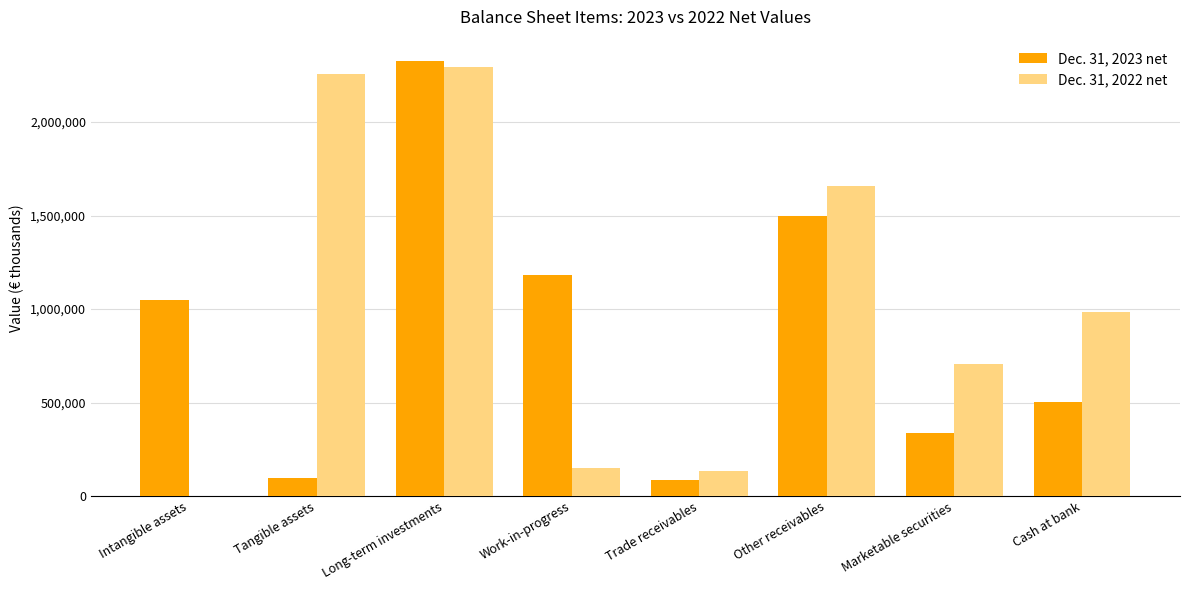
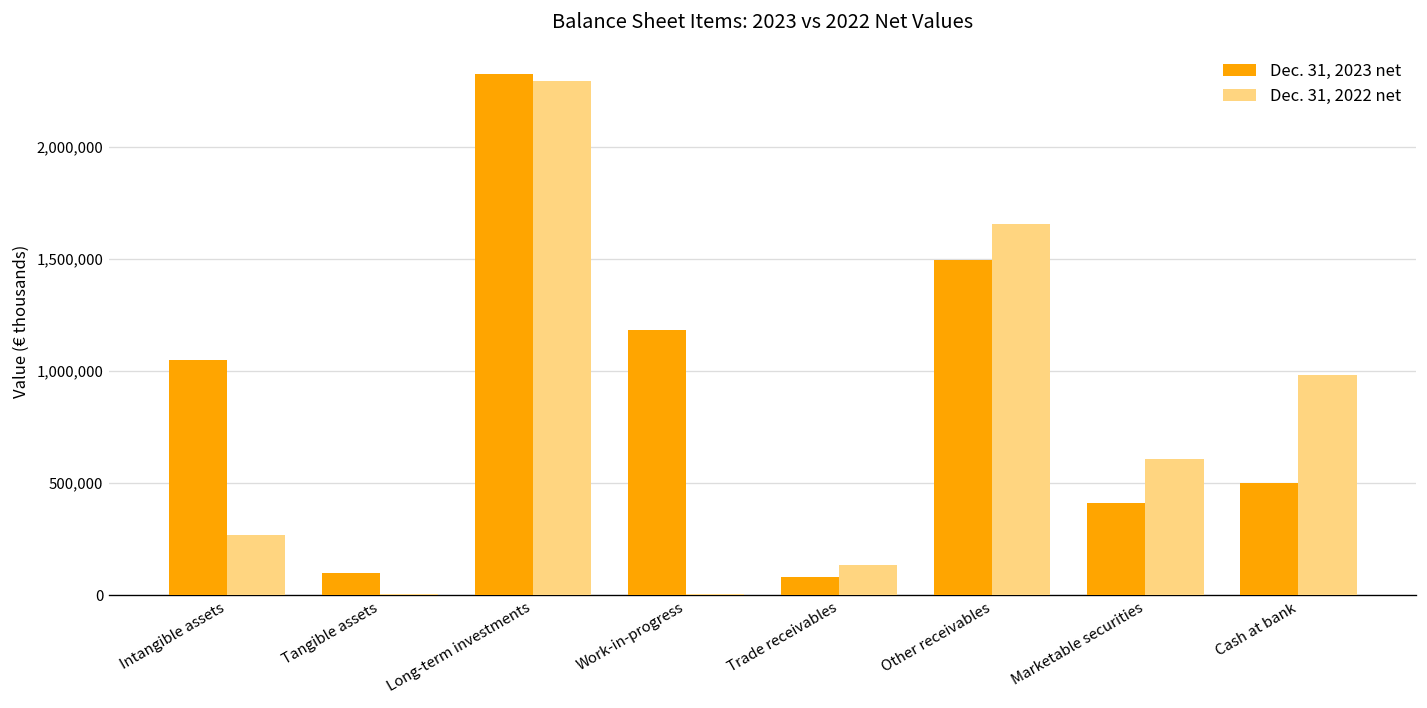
  {
    "Dec. 31, 2023 net": {
      "Intangible assets": "1,050,000",
      "Tangible assets": "100,000",
      "Long-term investments": "2,320,000",
      "Work-in-progress": "1,180,000",
      "Trade receivables": "80,000",
      "Other receivables": "1,500,000",
-     "Marketable securities": "340,000",
+     "Marketable securities": "410,000",
      "Cash at bank": "500,000"
    },
    "Dec. 31, 2022 net": {
-     "Intangible assets": "0",
-     "Tangible assets": "2,260,000",
+     "Intangible assets": "270,000",
+     "Tangible assets": "0",
      "Long-term investments": "2,290,000",
-     "Work-in-progress": "150,000",
+     "Work-in-progress": "10,000",
      "Trade receivables": "140,000",
      "Other receivables": "1,660,000",
-     "Marketable securities": "700,000",
+     "Marketable securities": "610,000",
      "Cash at bank": "980,000"
    }
  }
